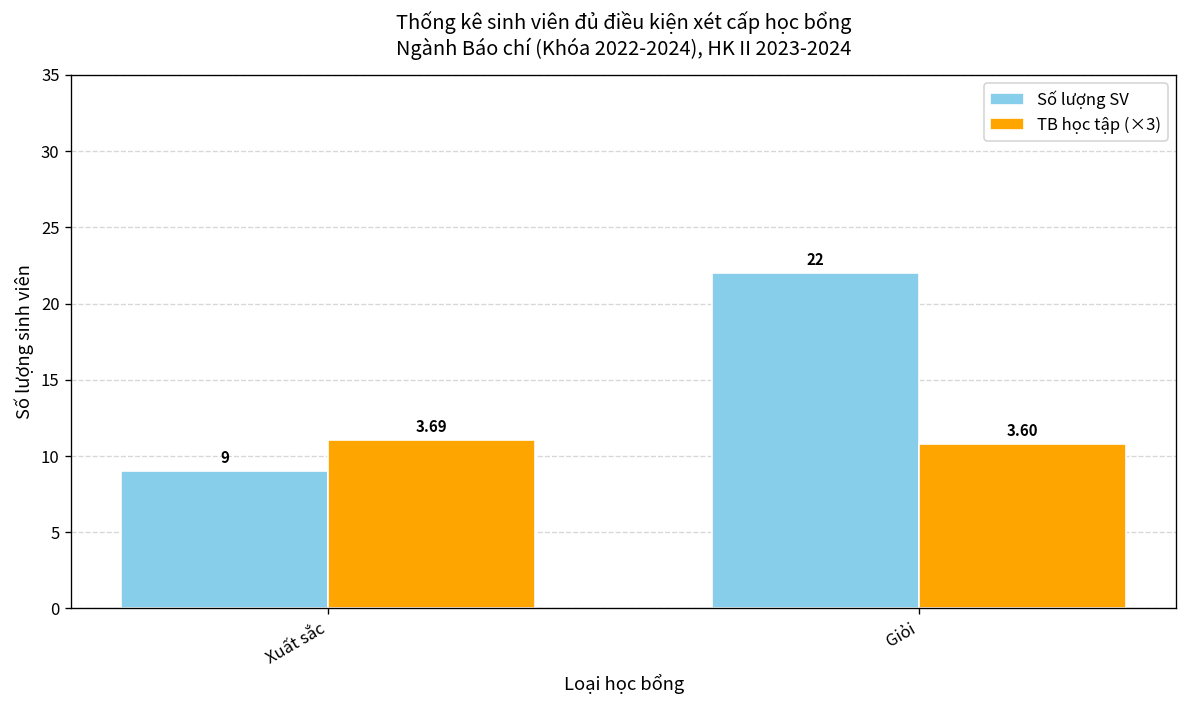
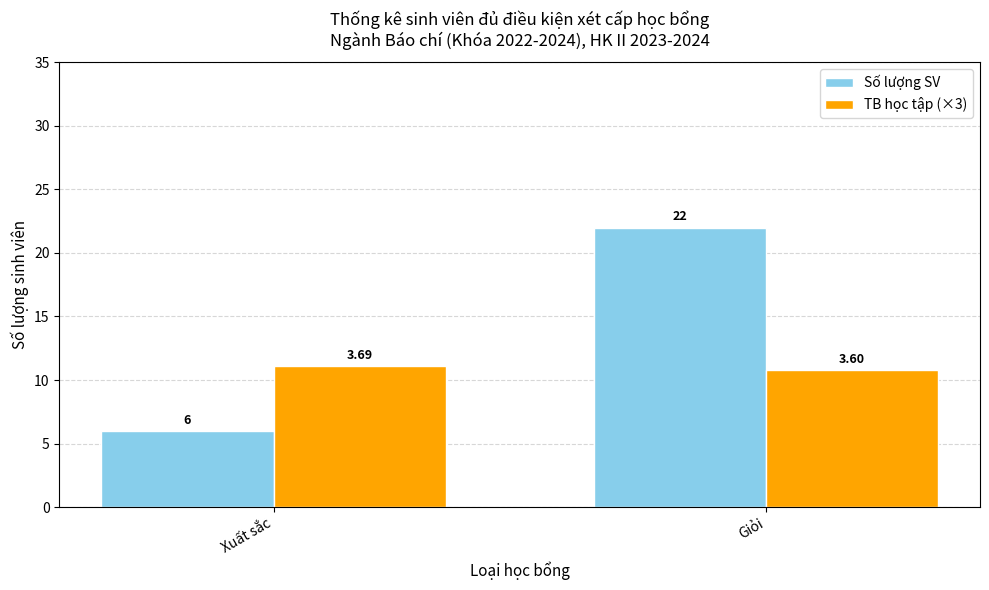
  {
    "Số lượng SV": {
-     "Xuất sắc": 9,
+     "Xuất sắc": 6,
      "Giỏi": 22
    }
  }
